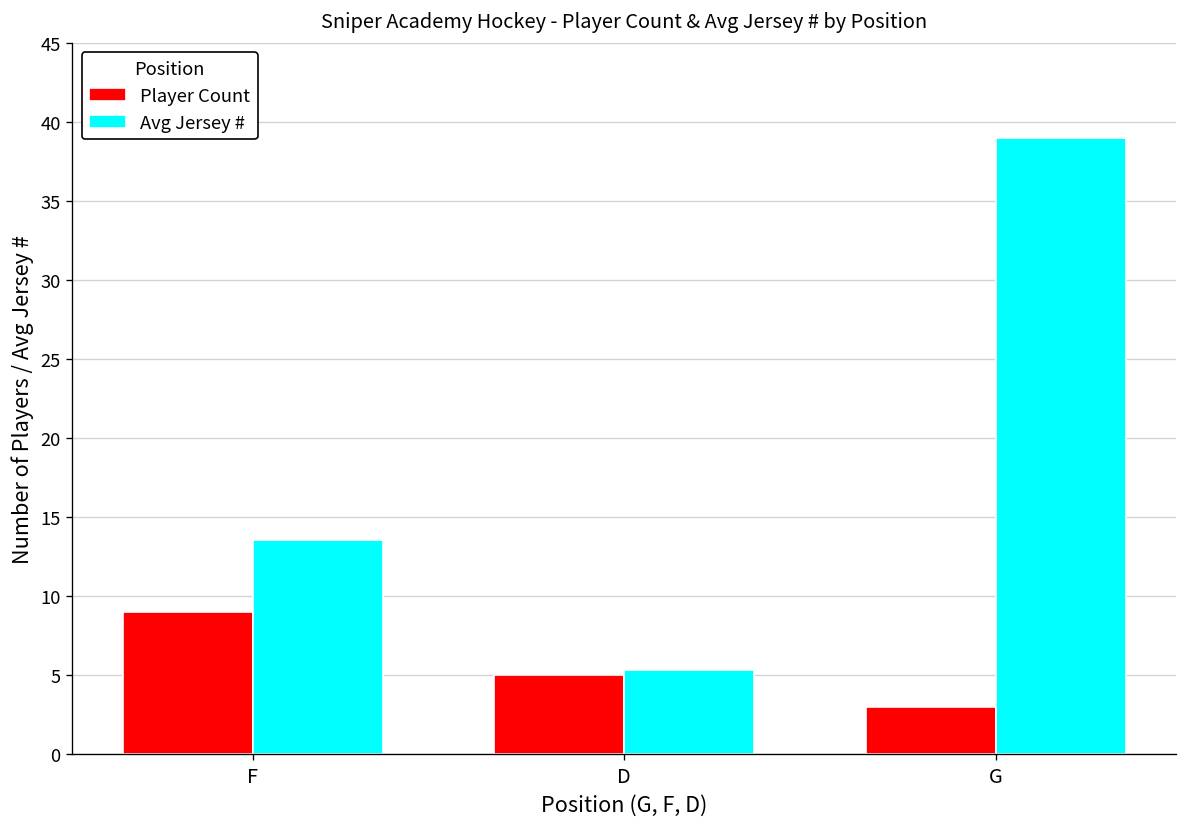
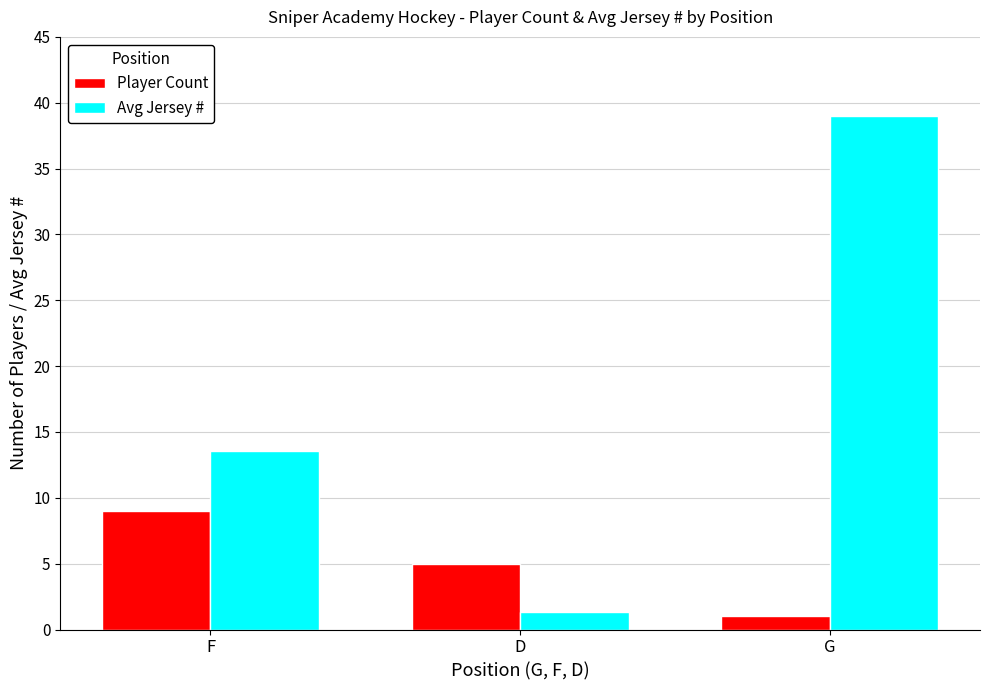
  {
    "Player Count": {
      "F": 9,
      "D": 5,
-     "G": 3
+     "G": 1
    },
    "Avg Jersey #": {
      "F": 13.5,
-     "D": 5.3,
+     "D": 1.3,
      "G": 39.0
    }
  }
